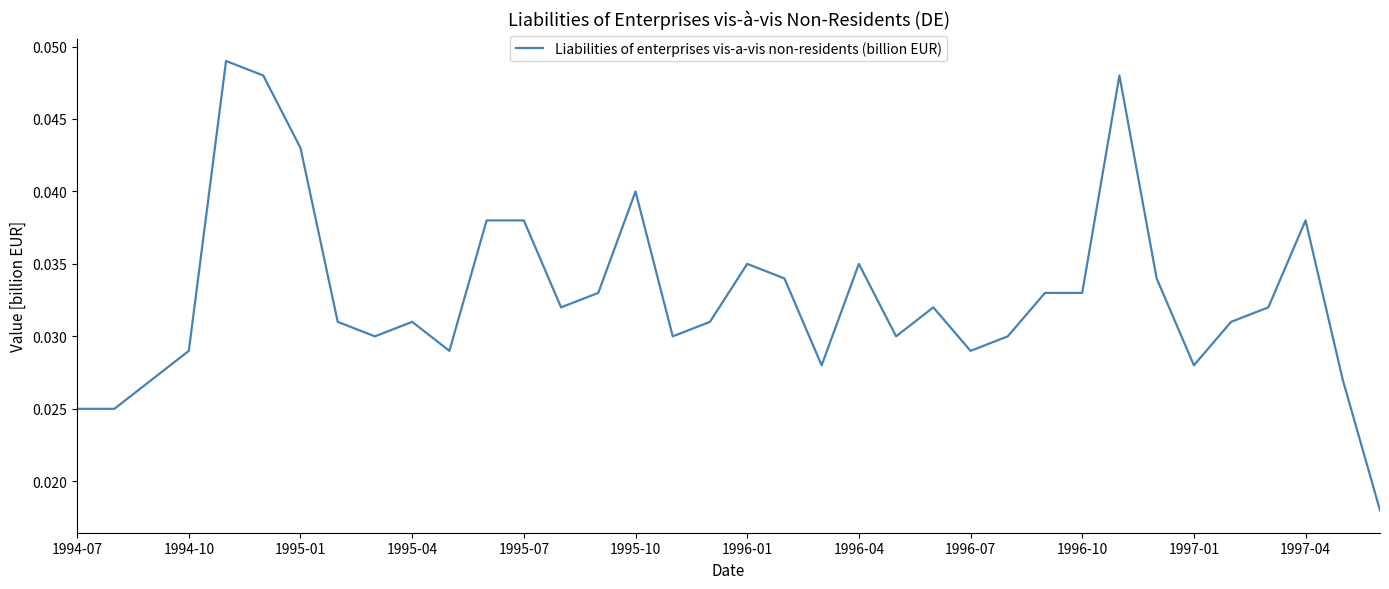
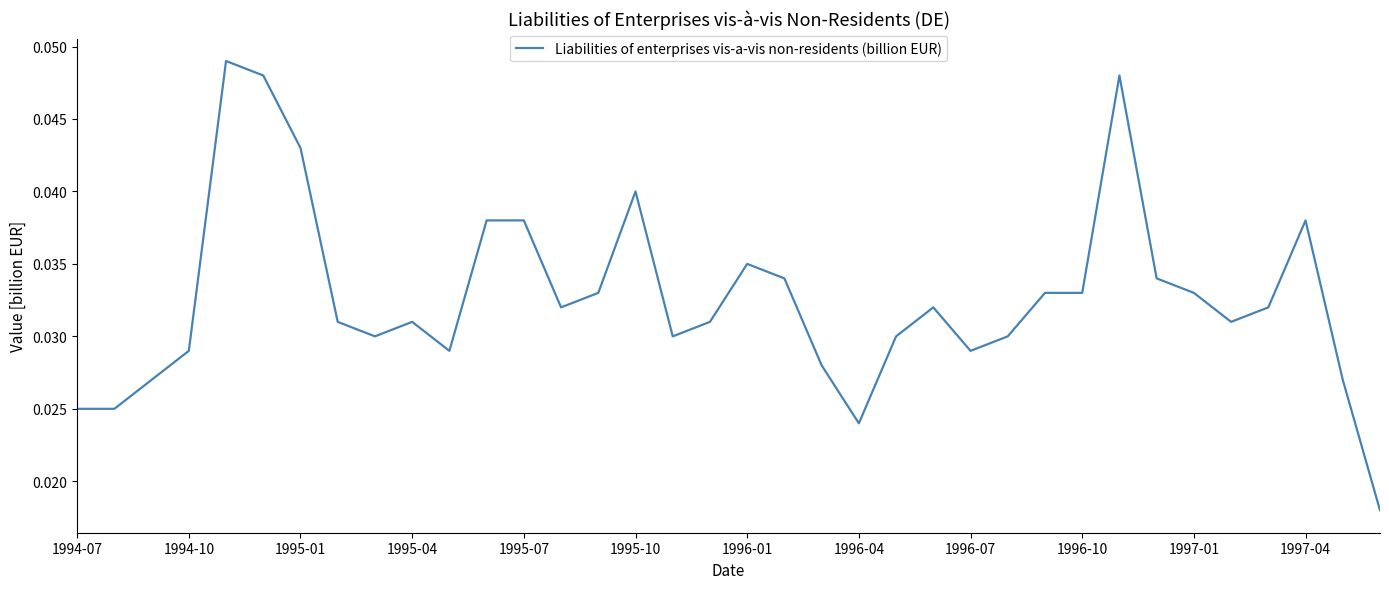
  {
    "1994-07": 0.025,
    "1994-10": 0.029,
    "1995-01": 0.043,
    "1995-04": 0.031,
    "1995-07": 0.038,
    "1995-10": 0.040,
    "1996-01": 0.035,
-   "1996-04": 0.035,
+   "1996-04": 0.024,
    "1996-07": 0.029,
    "1996-10": 0.033,
-   "1997-01": 0.028,
+   "1997-01": 0.033,
    "1997-04": 0.038
  }
